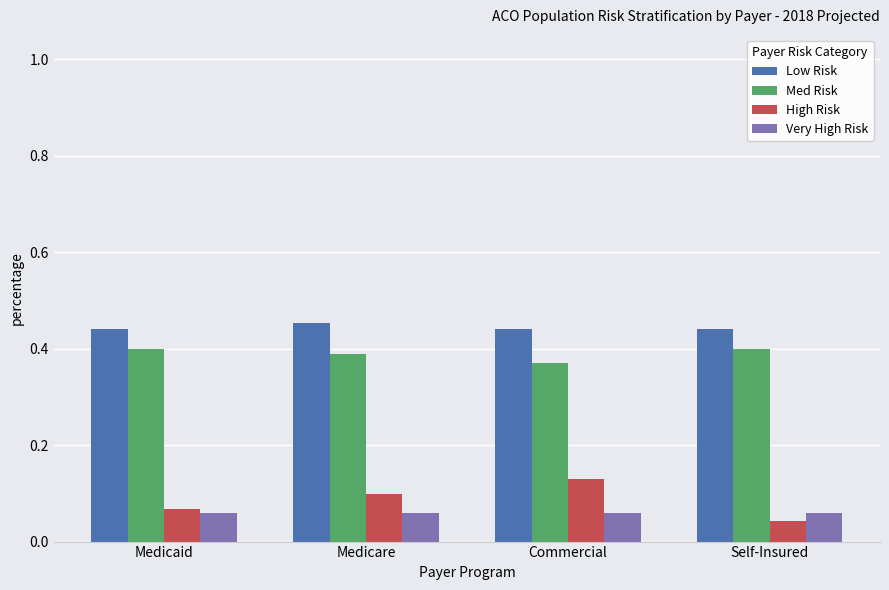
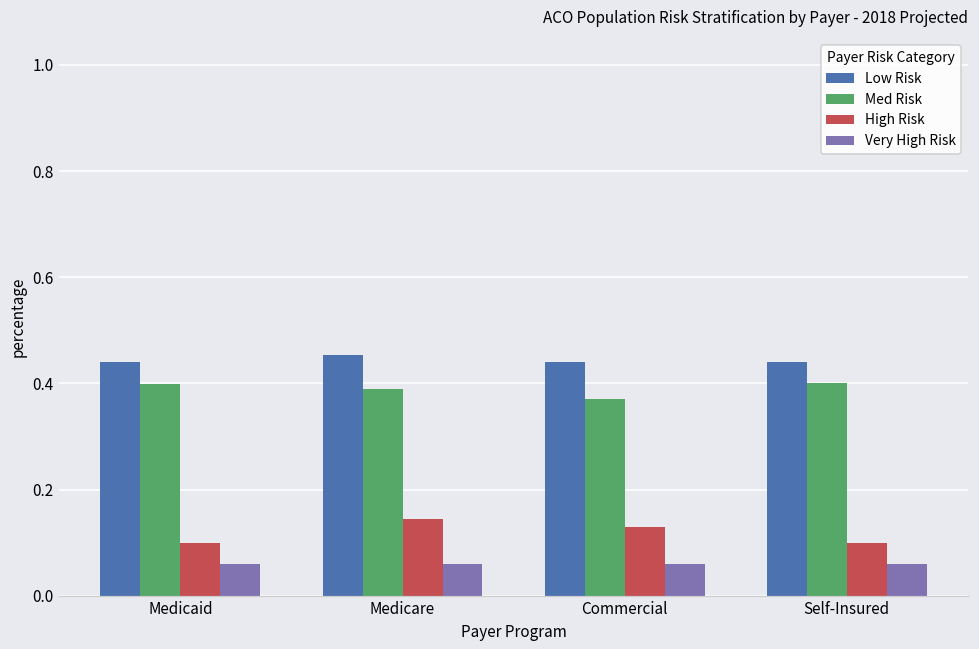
  {
    "Med Risk": {
      "Medicaid": 0.40,
      "Medicare": 0.39,
      "Commercial": 0.37,
      "Self-Insured": 0.40
    },
    "High Risk": {
-     "Medicaid": 0.07,
-     "Medicare": 0.10,
+     "Medicaid": 0.10,
+     "Medicare": 0.14,
      "Commercial": 0.13,
-     "Self-Insured": 0.04
+     "Self-Insured": 0.10
    }
  }
